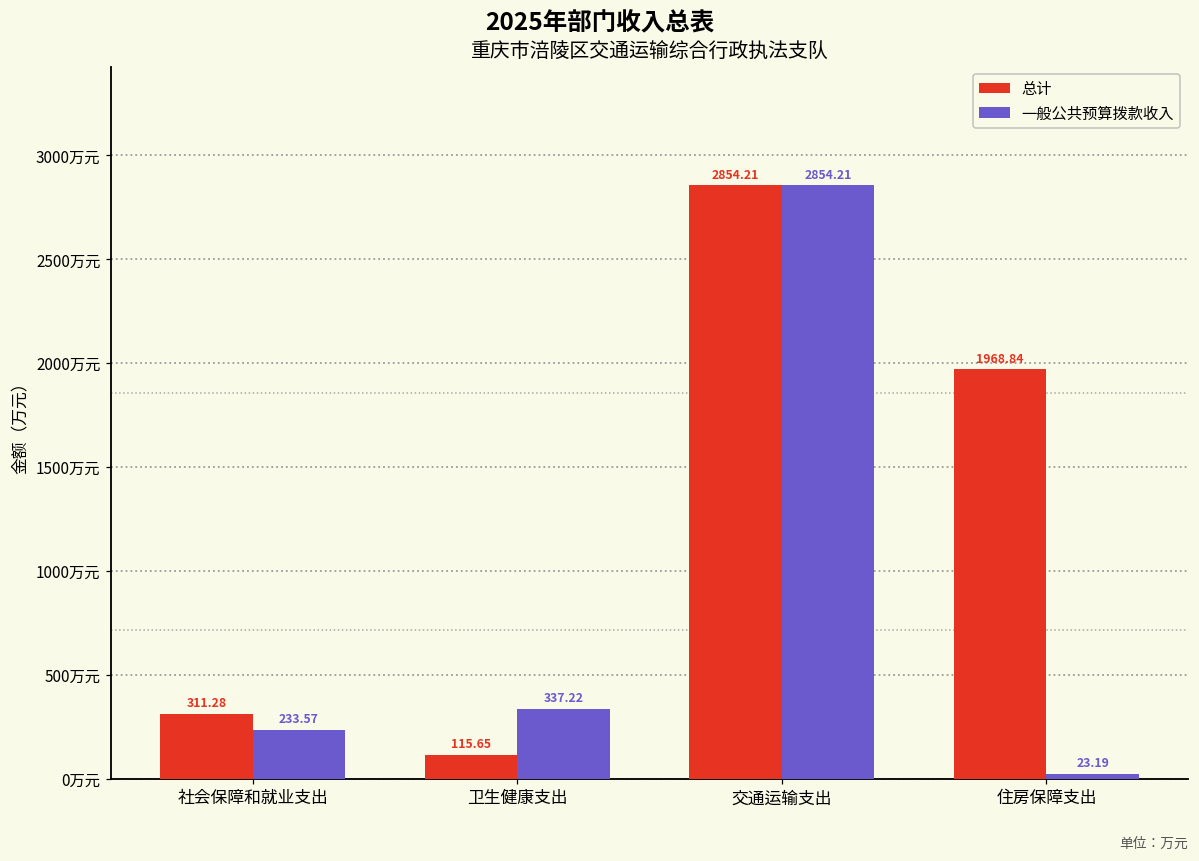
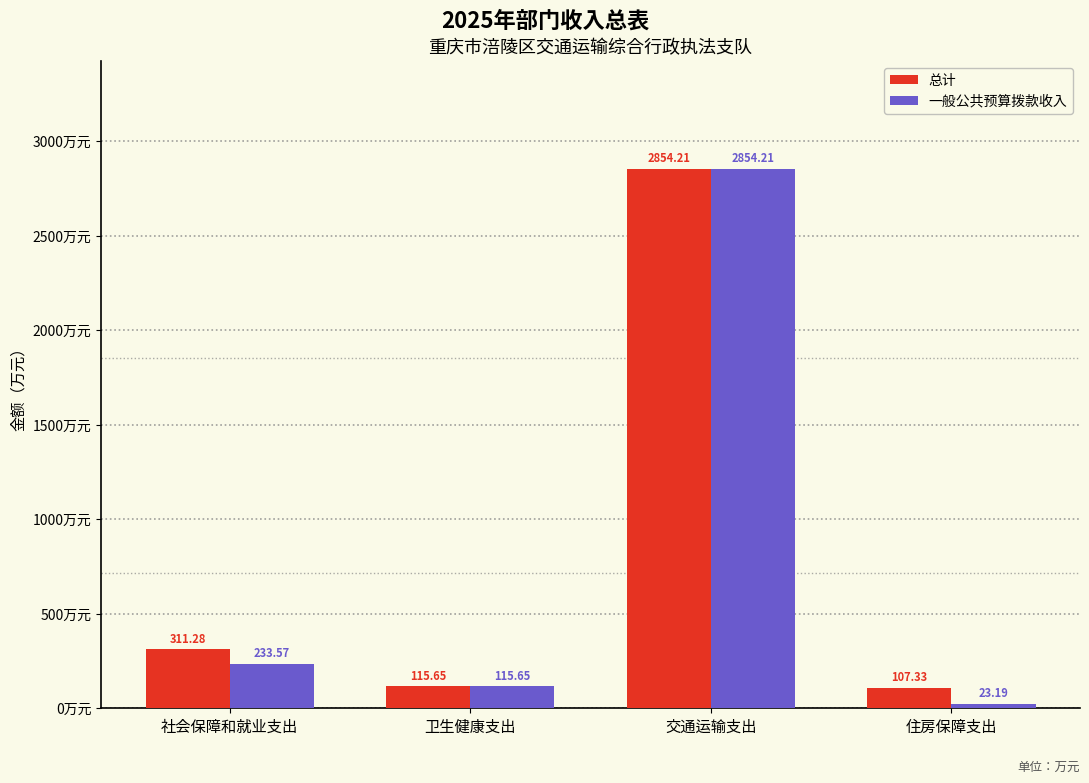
  {
    "总计": {
      "社会保障和就业支出": 311.28,
      "卫生健康支出": 115.65,
      "交通运输支出": 2854.21,
-     "住房保障支出": 1968.84
+     "住房保障支出": 107.33
    },
    "一般公共预算拨款收入": {
      "社会保障和就业支出": 233.57,
-     "卫生健康支出": 337.22,
+     "卫生健康支出": 115.65,
      "交通运输支出": 2854.21,
      "住房保障支出": 23.19
    }
  }
